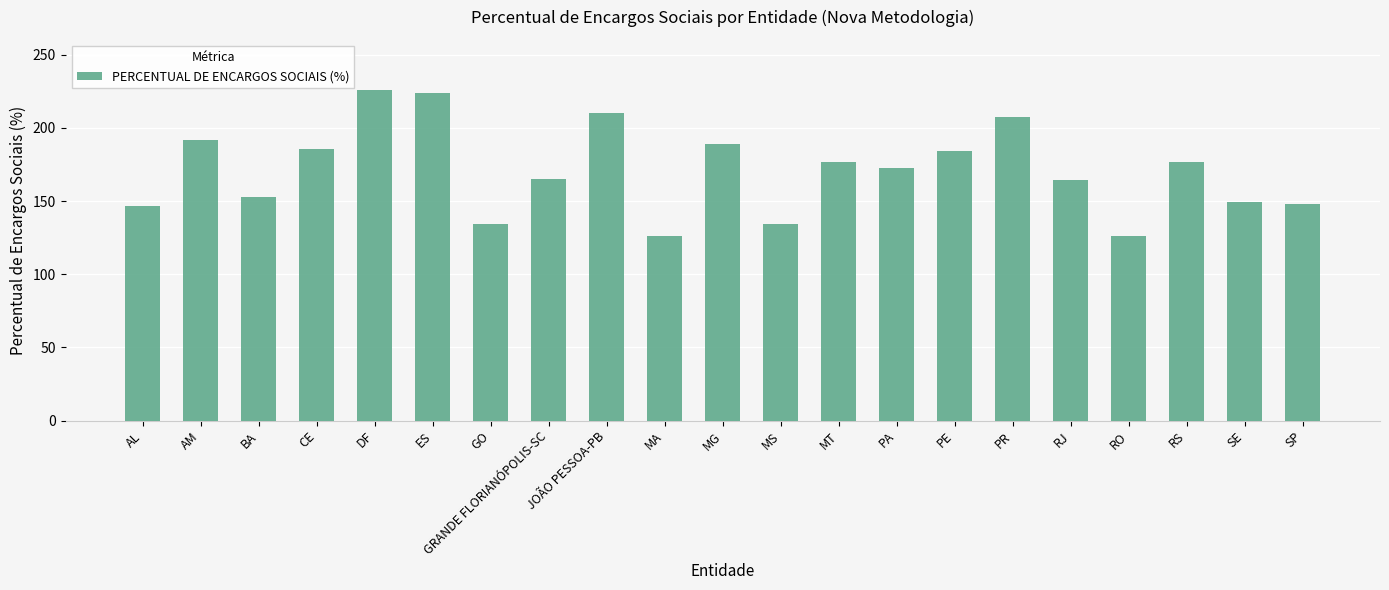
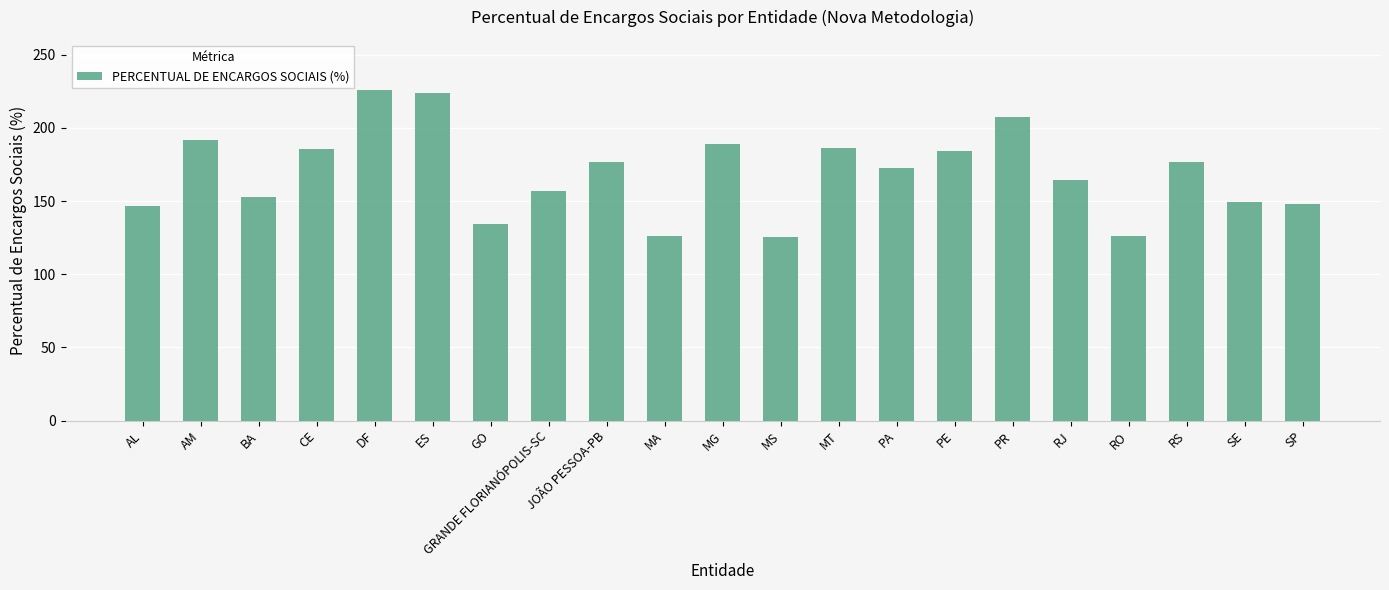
  {
    "AL": 147,
    "AM": 192,
    "BA": 153,
    "CE": 185,
    "DF": 226,
    "ES": 224,
    "GO": 134,
-   "GRANDE FLORIANÓPOLIS-SC": 165,
-   "JOÃO PESSOA-PB": 210,
+   "GRANDE FLORIANÓPOLIS-SC": 157,
+   "JOÃO PESSOA-PB": 176,
    "MA": 126,
    "MG": 189,
-   "MS": 134,
-   "MT": 177,
+   "MS": 125,
+   "MT": 186,
    "PA": 173,
    "PE": 184,
    "PR": 208,
    "RJ": 165,
    "RO": 126,
    "RS": 177,
    "SE": 149,
    "SP": 148
  }
